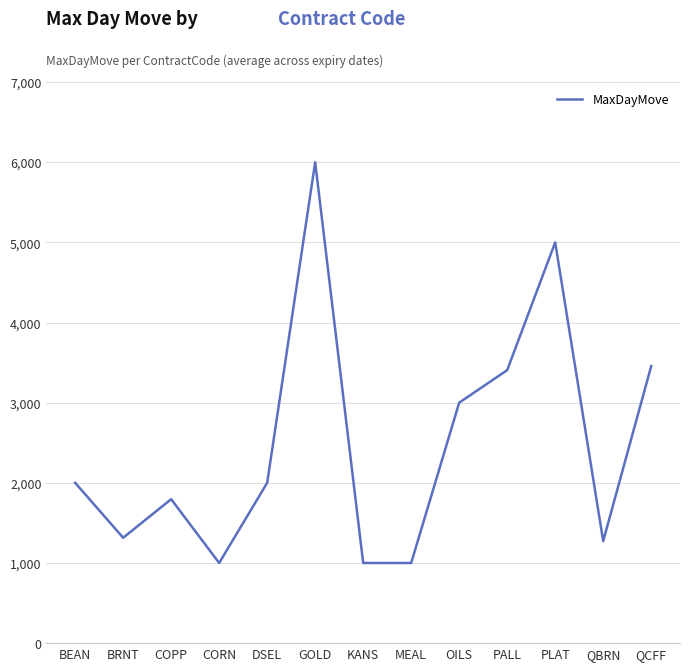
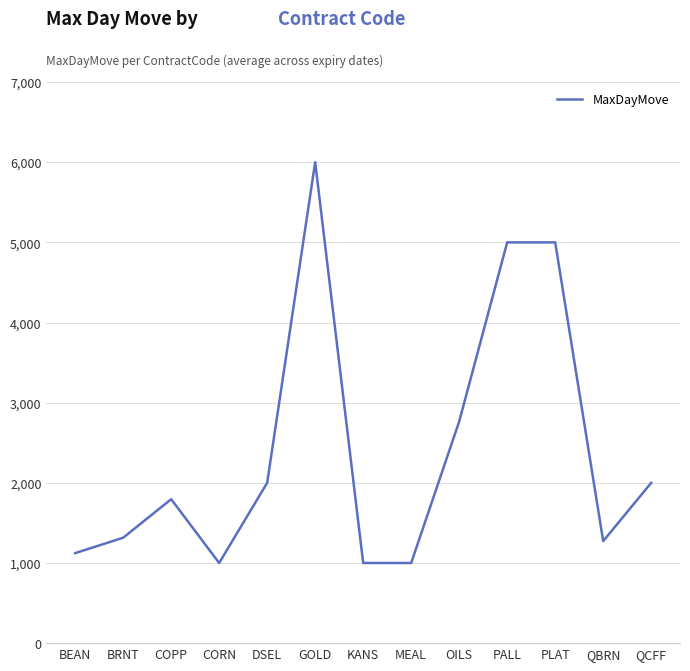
  {
-   "BEAN": "2,000",
+   "BEAN": "1,100",
    "BRNT": "1,300",
    "COPP": "1,800",
    "CORN": "1,000",
    "DSEL": "2,000",
    "GOLD": "6,000",
    "KANS": "1,000",
    "MEAL": "1,000",
-   "OILS": "3,000",
-   "PALL": "3,400",
+   "OILS": "2,800",
+   "PALL": "5,000",
    "PLAT": "5,000",
    "QBRN": "1,300",
-   "QCFF": "3,500"
+   "QCFF": "2,000"
  }
